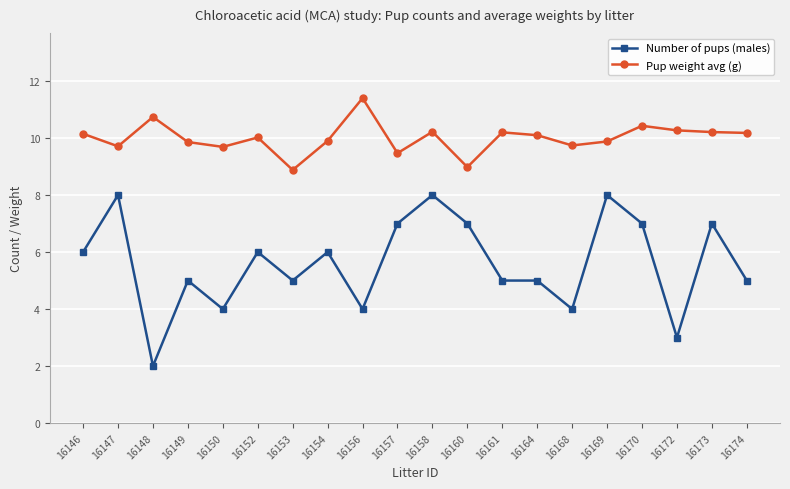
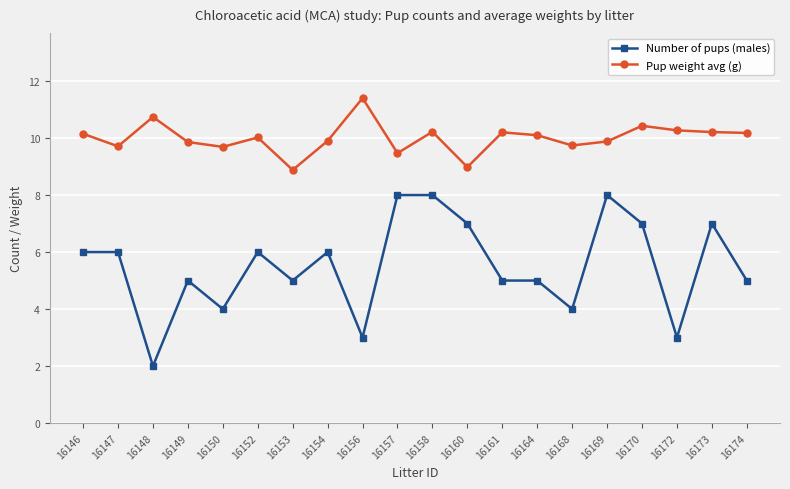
  {
    "Number of pups (males)": {
      "16146": 6,
-     "16147": 8,
+     "16147": 6,
      "16148": 2,
      "16149": 5,
      "16150": 4,
      "16152": 6,
      "16153": 5,
      "16154": 6,
-     "16156": 4,
-     "16157": 7,
+     "16156": 3,
+     "16157": 8,
      "16158": 8,
      "16160": 7,
      "16161": 5,
      "16164": 5,
      "16168": 4,
      "16169": 8,
      "16170": 7,
      "16172": 3,
      "16173": 7,
      "16174": 5
    },
    "Pup weight avg (g)": {
      "16146": 10.2,
      "16147": 9.7,
      "16148": 10.7,
      "16149": 9.9,
      "16150": 9.7,
      "16152": 10,
      "16153": 8.9,
      "16154": 9.9,
      "16156": 11.4,
      "16157": 9.5,
      "16158": 10.2,
      "16160": 9,
      "16161": 10.2,
      "16164": 10.1,
      "16168": 9.7,
      "16169": 9.9,
      "16170": 10.4,
      "16172": 10.3,
      "16173": 10.2,
      "16174": 10.2
    }
  }
